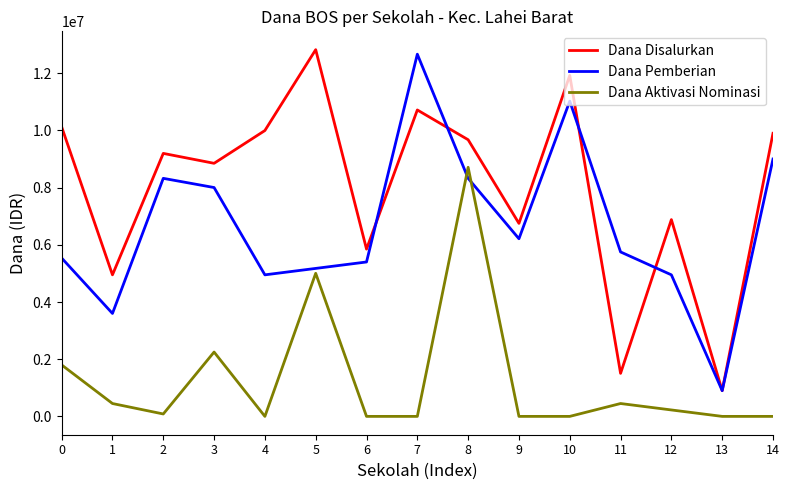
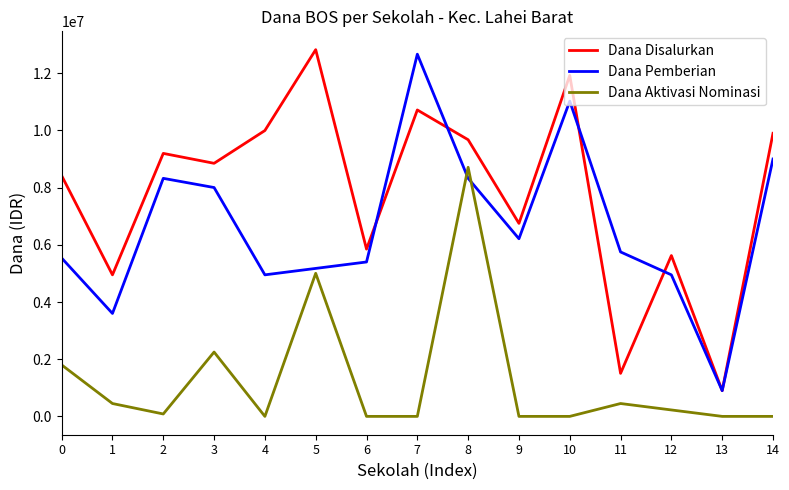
  {
    "Dana Disalurkan": {
-     "0": 10100000,
+     "0": 8400000,
      "1": 5000000,
      "2": 9200000,
      "3": 8900000,
      "4": 10000000,
      "5": 12800000,
      "6": 5900000,
      "7": 10700000,
      "8": 9700000,
      "9": 6800000,
      "11": 1500000,
-     "12": 6900000,
+     "12": 5600000,
      "14": 9900000
    },
    "Dana Pemberian": {
      "0": 5500000,
      "1": 3600000,
      "2": 8300000,
      "3": 8000000,
      "4": 5000000,
      "5": 5200000,
      "6": 5400000,
      "7": 12700000,
      "8": 8300000,
      "9": 6200000,
      "11": 5800000,
      "12": 5000000,
      "14": 9000000
    },
    "Dana Aktivasi Nominasi": {
      "0": 1800000,
      "1": 500000,
      "2": 100000,
      "3": 2300000,
      "4": 0,
      "5": 5000000,
      "6": 0,
      "7": 0,
      "8": 8700000,
      "9": 0,
      "10": 0,
      "11": 500000,
      "12": 200000,
      "13": 0,
      "14": 0
    }
  }
